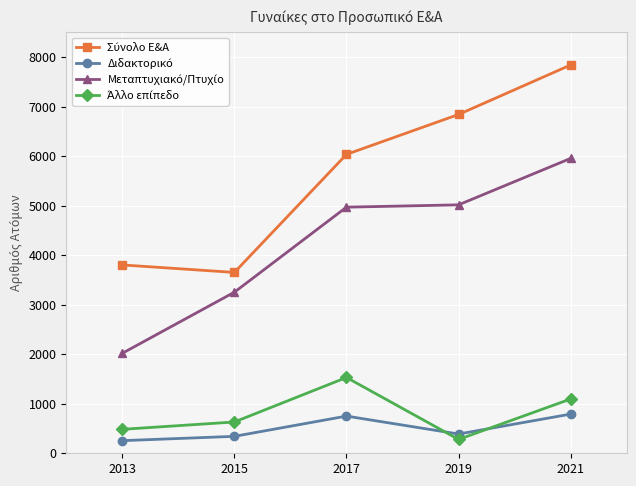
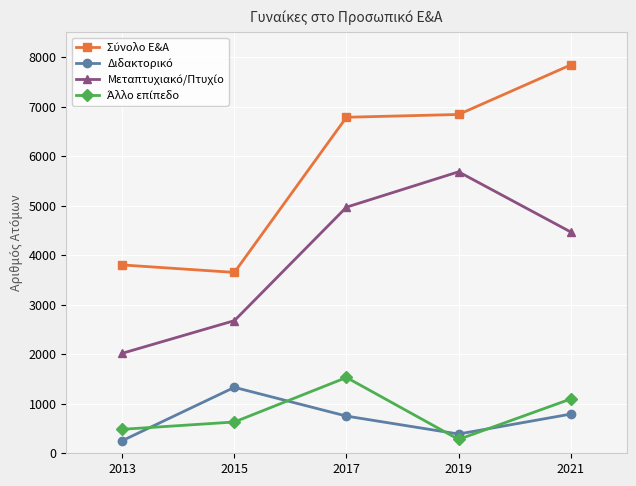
  {
    "Σύνολο Ε&Α": {
      "2013": 3800,
      "2015": 3700,
-     "2017": 6000,
+     "2017": 6800,
      "2019": 6800,
      "2021": 7800
    },
    "Διδακτορικό": {
      "2013": 300,
-     "2015": 300,
+     "2015": 1300,
      "2017": 800,
      "2019": 400,
      "2021": 800
    },
    "Μεταπτυχιακό/Πτυχίο": {
      "2013": 2000,
-     "2015": 3300,
+     "2015": 2700,
      "2017": 5000,
-     "2019": 5000,
-     "2021": 6000
+     "2019": 5700,
+     "2021": 4500
    },
    "Άλλο επίπεδο": {
      "2013": 500,
      "2015": 600,
      "2017": 1500,
      "2019": 300,
      "2021": 1100
    }
  }
